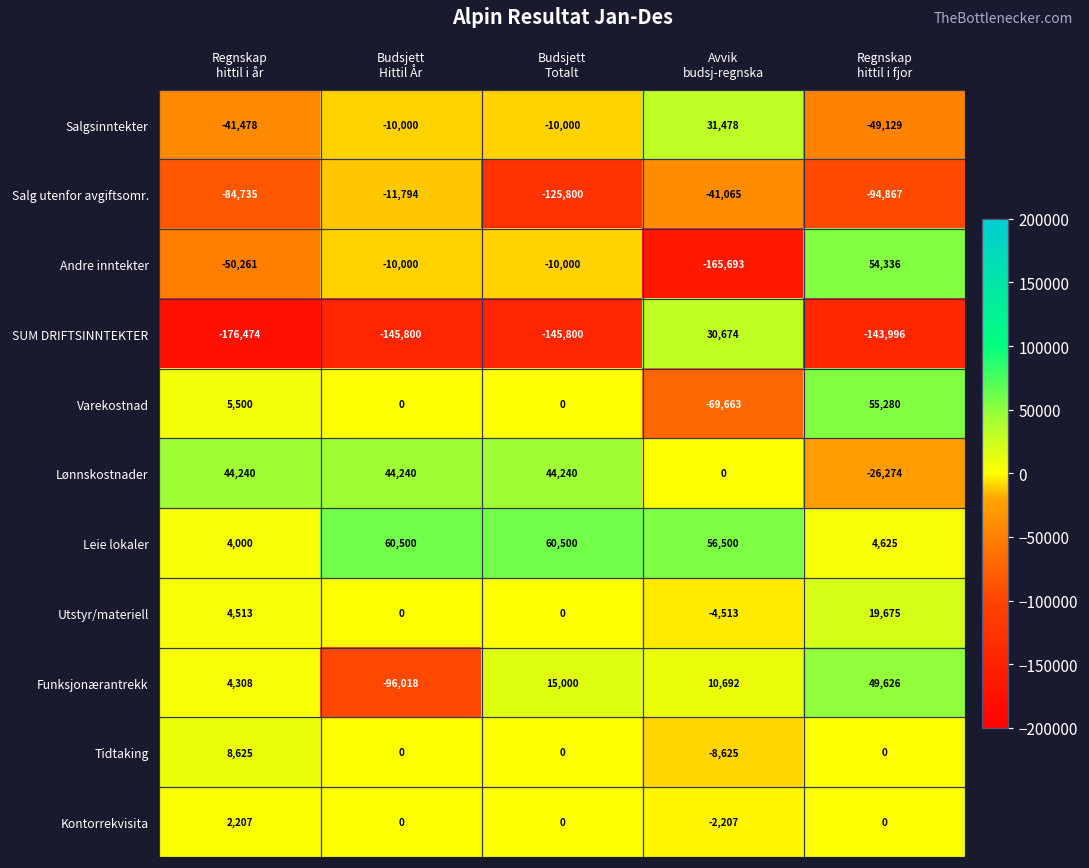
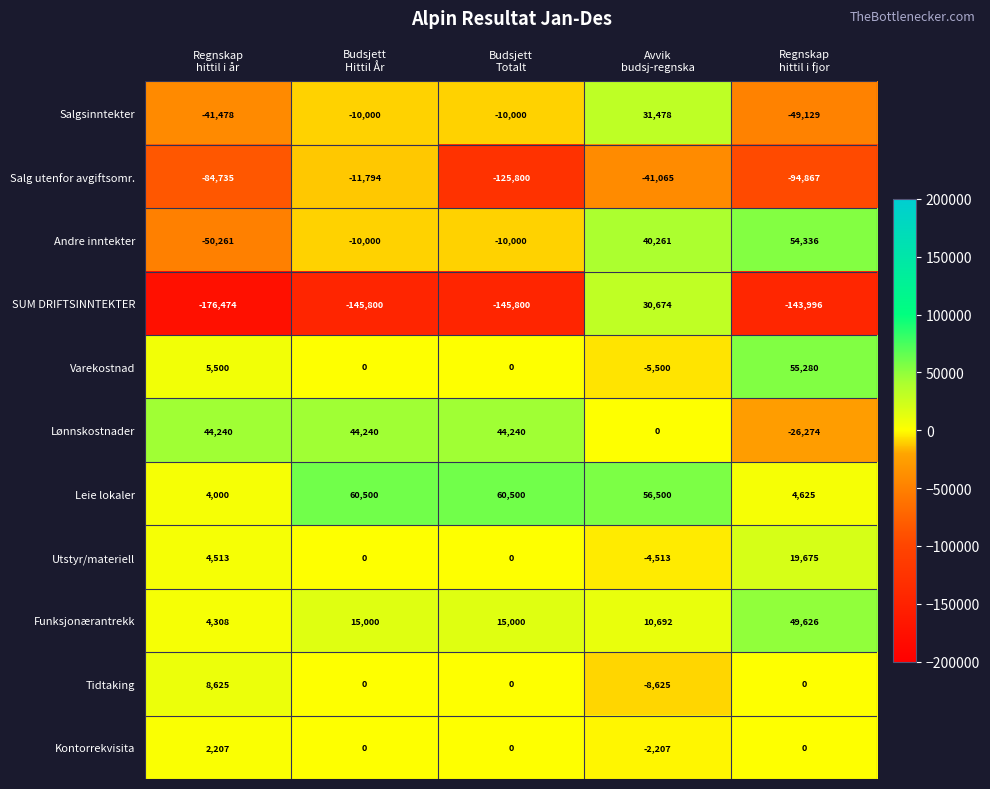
  {
    "Salgsinntekter": {
      "Regnskap hittil i år": "-41,478",
      "Budsjett Hittil År": "-10,000",
      "Budsjett Totalt": "-10,000",
      "Avvik budsj-regnska": "31,478",
      "Regnskap hittil i fjor": "-49,129"
    },
    "Salg utenfor avgiftsomr.": {
      "Regnskap hittil i år": "-84,735",
      "Budsjett Hittil År": "-11,794",
      "Budsjett Totalt": "-125,800",
      "Avvik budsj-regnska": "-41,065",
      "Regnskap hittil i fjor": "-94,867"
    },
    "Andre inntekter": {
      "Regnskap hittil i år": "-50,261",
      "Budsjett Hittil År": "-10,000",
      "Budsjett Totalt": "-10,000",
-     "Avvik budsj-regnska": "-165,693",
+     "Avvik budsj-regnska": "40,261",
      "Regnskap hittil i fjor": "54,336"
    },
    "SUM DRIFTSINNTEKTER": {
      "Regnskap hittil i år": "-176,474",
      "Budsjett Hittil År": "-145,800",
      "Budsjett Totalt": "-145,800",
      "Avvik budsj-regnska": "30,674",
      "Regnskap hittil i fjor": "-143,996"
    },
    "Varekostnad": {
      "Regnskap hittil i år": "5,500",
      "Budsjett Hittil År": "0",
      "Budsjett Totalt": "0",
-     "Avvik budsj-regnska": "-69,663",
+     "Avvik budsj-regnska": "-5,500",
      "Regnskap hittil i fjor": "55,280"
    },
    "Lønnskostnader": {
      "Regnskap hittil i år": "44,240",
      "Budsjett Hittil År": "44,240",
      "Budsjett Totalt": "44,240",
      "Avvik budsj-regnska": "0",
      "Regnskap hittil i fjor": "-26,274"
    },
    "Leie lokaler": {
      "Regnskap hittil i år": "4,000",
      "Budsjett Hittil År": "60,500",
      "Budsjett Totalt": "60,500",
      "Avvik budsj-regnska": "56,500",
      "Regnskap hittil i fjor": "4,625"
    },
    "Utstyr/materiell": {
      "Regnskap hittil i år": "4,513",
      "Budsjett Hittil År": "0",
      "Budsjett Totalt": "0",
      "Avvik budsj-regnska": "-4,513",
      "Regnskap hittil i fjor": "19,675"
    },
    "Funksjonærantrekk": {
      "Regnskap hittil i år": "4,308",
-     "Budsjett Hittil År": "-96,018",
+     "Budsjett Hittil År": "15,000",
      "Budsjett Totalt": "15,000",
      "Avvik budsj-regnska": "10,692",
      "Regnskap hittil i fjor": "49,626"
    },
    "Tidtaking": {
      "Regnskap hittil i år": "8,625",
      "Budsjett Hittil År": "0",
      "Budsjett Totalt": "0",
      "Avvik budsj-regnska": "-8,625",
      "Regnskap hittil i fjor": "0"
    },
    "Kontorrekvisita": {
      "Regnskap hittil i år": "2,207",
      "Budsjett Hittil År": "0",
      "Budsjett Totalt": "0",
      "Avvik budsj-regnska": "-2,207",
      "Regnskap hittil i fjor": "0"
    }
  }
